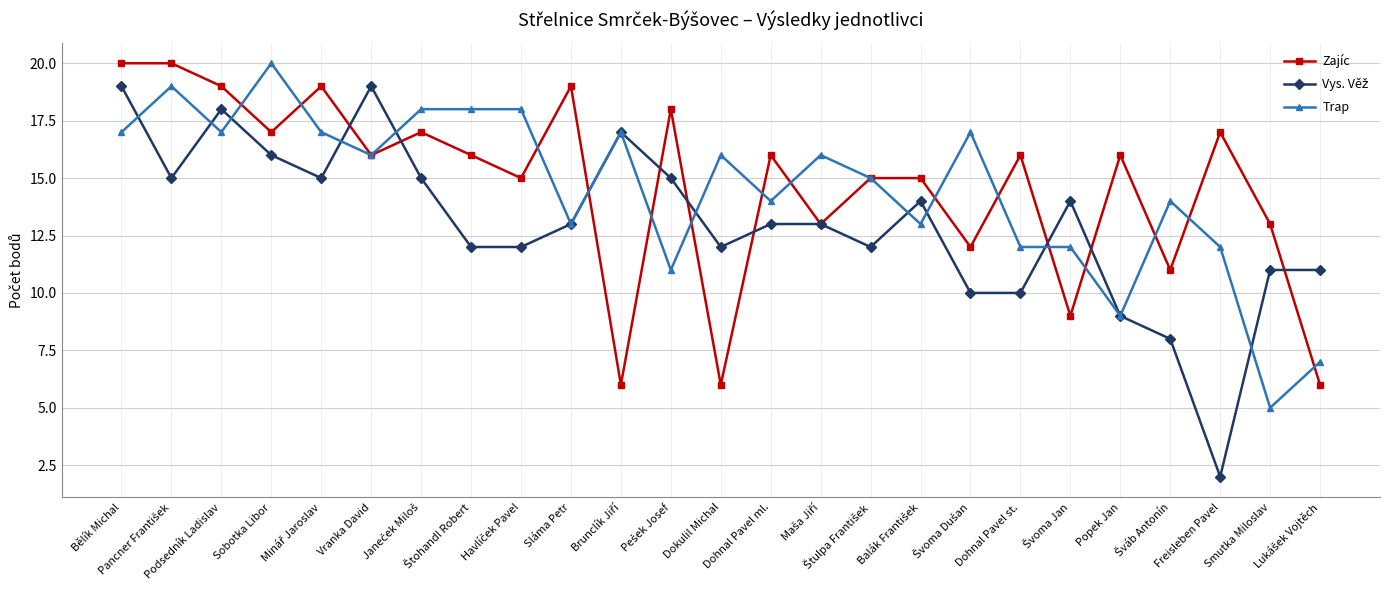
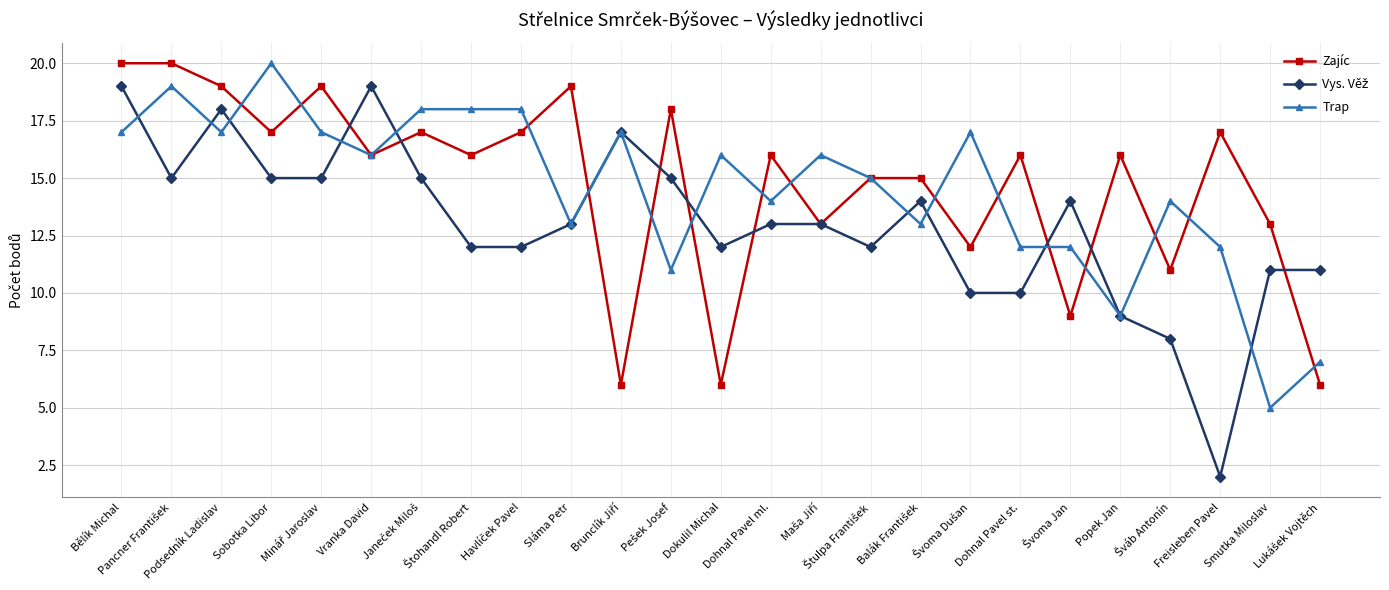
  {
    "Zajíc": {
      "Bělík Michal": 20,
      "Pancner František": 20,
      "Podsedník Ladislav": 19,
      "Sobotka Libor": 17,
      "Minář Jaroslav": 19,
      "Janeček Miloš": 17,
      "Štohandl Robert": 16,
-     "Havlíček Pavel": 15,
+     "Havlíček Pavel": 17,
      "Sláma Petr": 19,
      "Brunclík Jiří": 6,
      "Pešek Josef": 18,
      "Dokulil Michal": 6,
      "Dohnal Pavel ml.": 16,
      "Balák František": 15,
      "Švoma Dušan": 12,
      "Dohnal Pavel st.": 16,
      "Švoma Jan": 9,
      "Popek Jan": 16,
      "Šváb Antonín": 11,
      "Freisleben Pavel": 17,
      "Smutka Miloslav": 13,
      "Lukášek Vojtěch": 6
    },
    "Vys. Věž": {
      "Bělík Michal": 19,
      "Pancner František": 15,
      "Podsedník Ladislav": 18,
-     "Sobotka Libor": 16,
+     "Sobotka Libor": 15,
      "Minář Jaroslav": 15,
      "Vranka David": 19,
      "Janeček Miloš": 15,
      "Štohandl Robert": 12,
      "Havlíček Pavel": 12,
      "Pešek Josef": 15,
      "Dokulil Michal": 12,
      "Dohnal Pavel ml.": 13,
      "Štulpa František": 12,
      "Balák František": 14,
      "Švoma Dušan": 10,
      "Dohnal Pavel st.": 10,
      "Švoma Jan": 14,
      "Šváb Antonín": 8,
      "Freisleben Pavel": 2,
      "Smutka Miloslav": 11,
      "Lukášek Vojtěch": 11
    },
    "Trap": {
      "Bělík Michal": 17,
      "Pancner František": 19,
      "Podsedník Ladislav": 17,
      "Sobotka Libor": 20,
      "Minář Jaroslav": 17,
      "Janeček Miloš": 18,
      "Štohandl Robert": 18,
      "Havlíček Pavel": 18,
      "Pešek Josef": 11,
      "Dokulil Michal": 16,
      "Dohnal Pavel ml.": 14,
      "Maša Jiří": 16,
      "Balák František": 13,
      "Švoma Dušan": 17,
      "Dohnal Pavel st.": 12,
      "Švoma Jan": 12,
      "Šváb Antonín": 14,
      "Freisleben Pavel": 12,
      "Smutka Miloslav": 5,
      "Lukášek Vojtěch": 7
    }
  }
